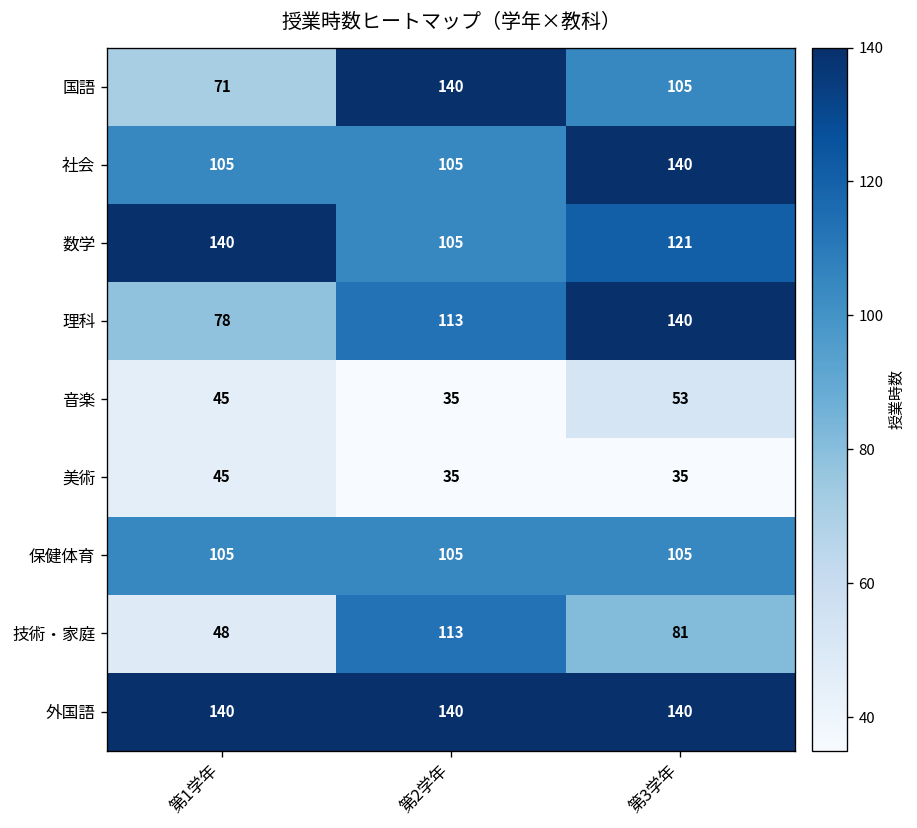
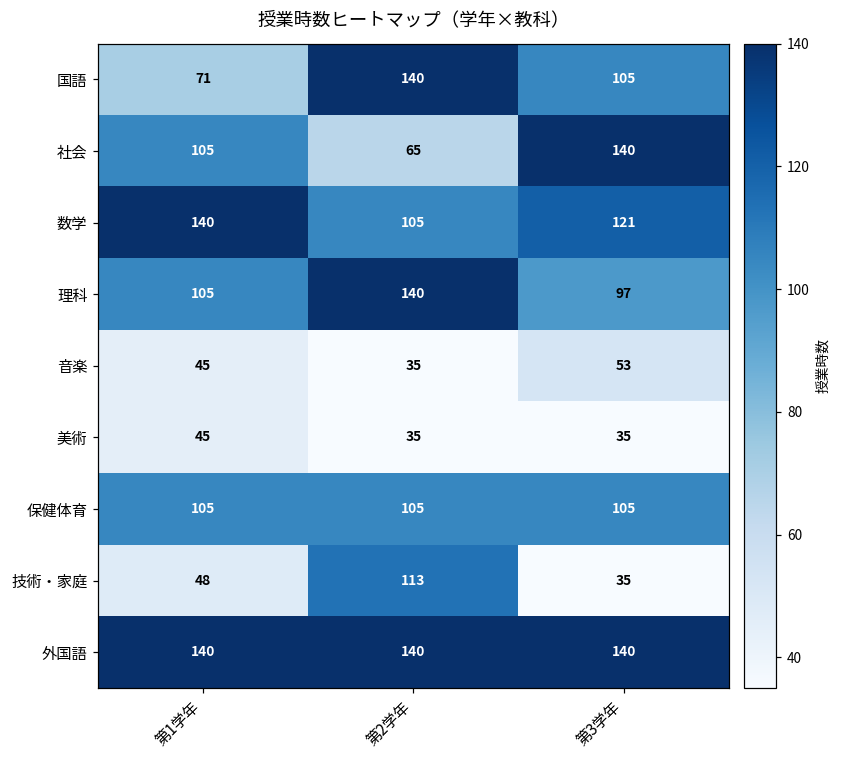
  {
    "国語": {
      "第1学年": 71,
      "第2学年": 140,
      "第3学年": 105
    },
    "社会": {
      "第1学年": 105,
-     "第2学年": 105,
+     "第2学年": 65,
      "第3学年": 140
    },
    "数学": {
      "第1学年": 140,
      "第2学年": 105,
      "第3学年": 121
    },
    "理科": {
-     "第1学年": 78,
-     "第2学年": 113,
-     "第3学年": 140
+     "第1学年": 105,
+     "第2学年": 140,
+     "第3学年": 97
    },
    "音楽": {
      "第1学年": 45,
      "第2学年": 35,
      "第3学年": 53
    },
    "美術": {
      "第1学年": 45,
      "第2学年": 35,
      "第3学年": 35
    },
    "保健体育": {
      "第1学年": 105,
      "第2学年": 105,
      "第3学年": 105
    },
    "技術・家庭": {
      "第1学年": 48,
      "第2学年": 113,
-     "第3学年": 81
+     "第3学年": 35
    },
    "外国語": {
      "第1学年": 140,
      "第2学年": 140,
      "第3学年": 140
    }
  }
